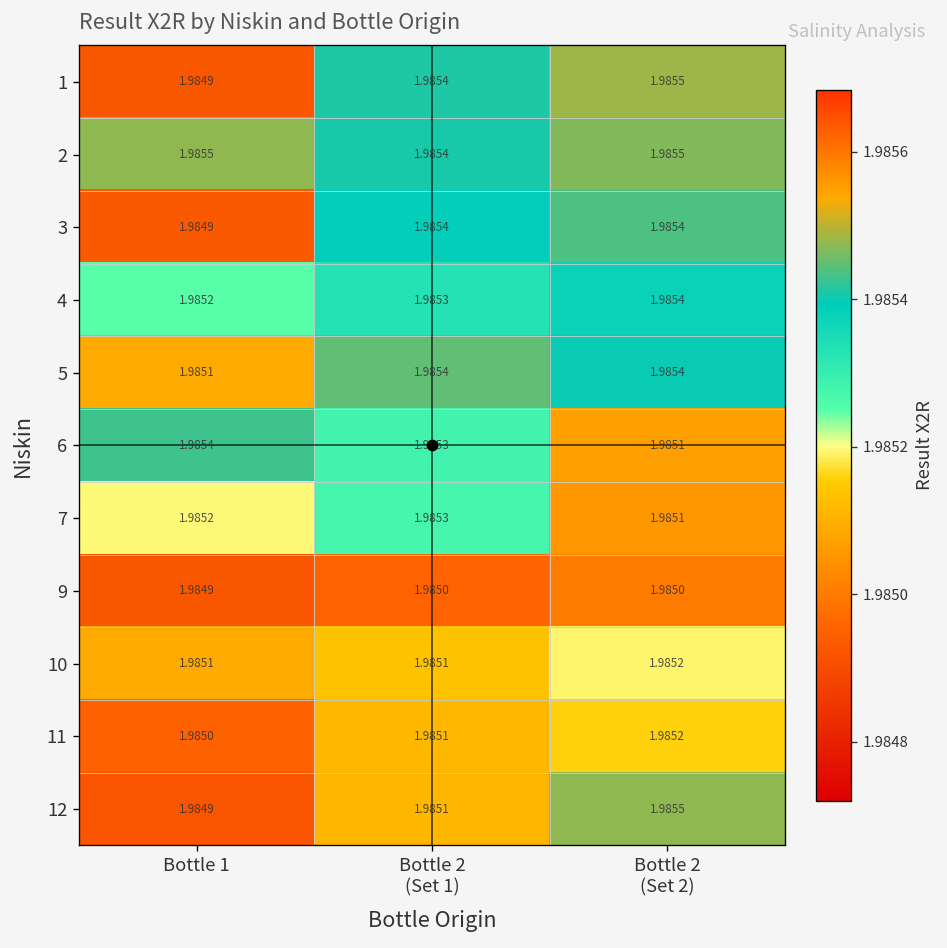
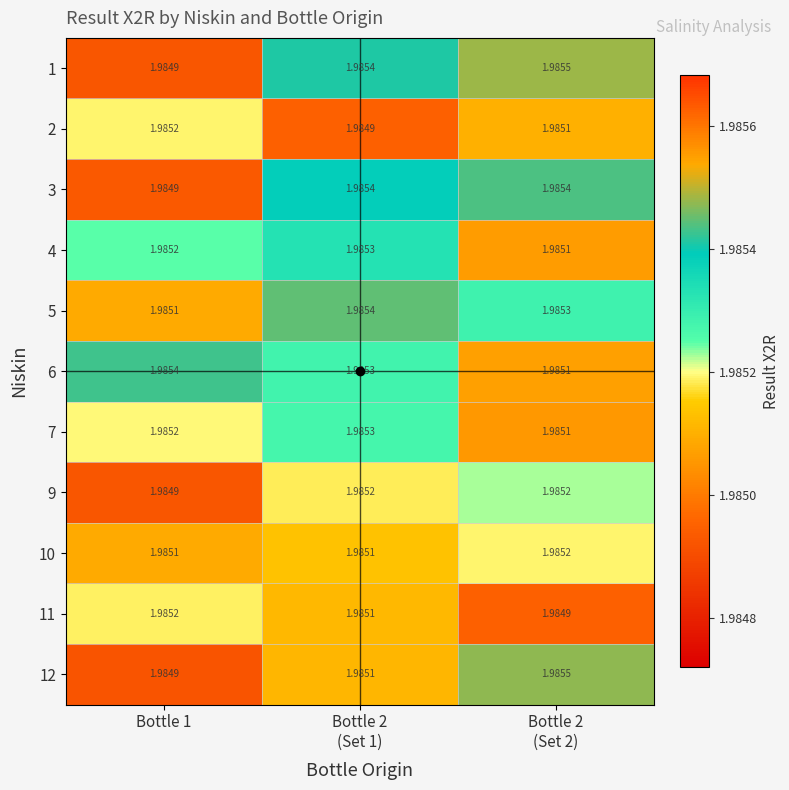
  {
    "1": {
      "Bottle 1": 1.9849,
      "Bottle 2 (Set 1)": 1.9854,
      "Bottle 2 (Set 2)": 1.9855
    },
    "2": {
-     "Bottle 1": 1.9855,
-     "Bottle 2 (Set 1)": 1.9854,
-     "Bottle 2 (Set 2)": 1.9855
+     "Bottle 1": 1.9852,
+     "Bottle 2 (Set 1)": 1.9849,
+     "Bottle 2 (Set 2)": 1.9851
    },
    "3": {
      "Bottle 1": 1.9849,
      "Bottle 2 (Set 1)": 1.9854,
      "Bottle 2 (Set 2)": 1.9854
    },
    "4": {
      "Bottle 1": 1.9852,
      "Bottle 2 (Set 1)": 1.9853,
-     "Bottle 2 (Set 2)": 1.9854
+     "Bottle 2 (Set 2)": 1.9851
    },
    "5": {
      "Bottle 1": 1.9851,
      "Bottle 2 (Set 1)": 1.9854,
-     "Bottle 2 (Set 2)": 1.9854
+     "Bottle 2 (Set 2)": 1.9853
    },
    "6": {
      "Bottle 1": 1.9854,
      "Bottle 2 (Set 2)": 1.9851
    },
    "7": {
      "Bottle 1": 1.9852,
      "Bottle 2 (Set 1)": 1.9853,
      "Bottle 2 (Set 2)": 1.9851
    },
    "9": {
      "Bottle 1": 1.9849,
-     "Bottle 2 (Set 1)": 1.9850,
-     "Bottle 2 (Set 2)": 1.9850
+     "Bottle 2 (Set 1)": 1.9852,
+     "Bottle 2 (Set 2)": 1.9852
    },
    "10": {
      "Bottle 1": 1.9851,
      "Bottle 2 (Set 1)": 1.9851,
      "Bottle 2 (Set 2)": 1.9852
    },
    "11": {
-     "Bottle 1": 1.9850,
+     "Bottle 1": 1.9852,
      "Bottle 2 (Set 1)": 1.9851,
-     "Bottle 2 (Set 2)": 1.9852
+     "Bottle 2 (Set 2)": 1.9849
    },
    "12": {
      "Bottle 1": 1.9849,
      "Bottle 2 (Set 1)": 1.9851,
      "Bottle 2 (Set 2)": 1.9855
    }
  }
